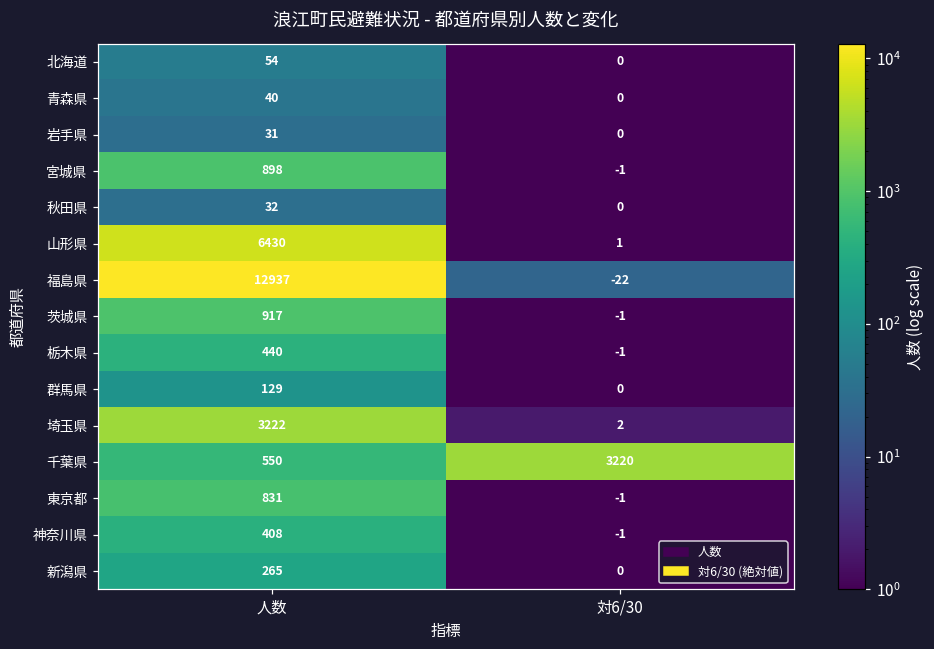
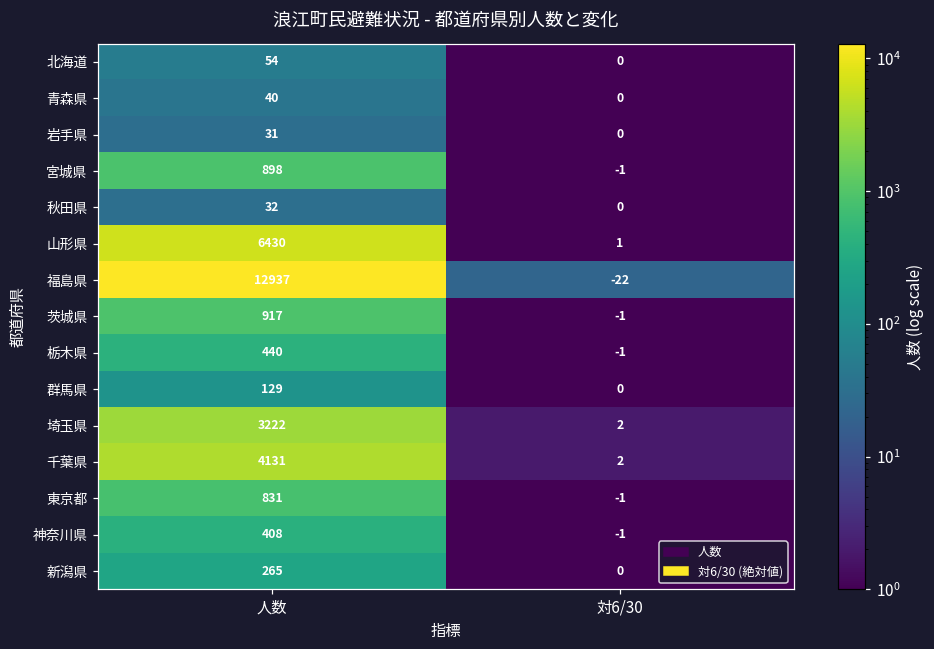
  {
    "北海道": {
      "人数": 54,
      "対6/30": 0
    },
    "青森県": {
      "人数": 40,
      "対6/30": 0
    },
    "岩手県": {
      "人数": 31,
      "対6/30": 0
    },
    "宮城県": {
      "人数": 898,
      "対6/30": -1
    },
    "秋田県": {
      "人数": 32,
      "対6/30": 0
    },
    "山形県": {
      "人数": 6430,
      "対6/30": 1
    },
    "福島県": {
      "人数": 12937,
      "対6/30": -22
    },
    "茨城県": {
      "人数": 917,
      "対6/30": -1
    },
    "栃木県": {
      "人数": 440,
      "対6/30": -1
    },
    "群馬県": {
      "人数": 129,
      "対6/30": 0
    },
    "埼玉県": {
      "人数": 3222,
      "対6/30": 2
    },
    "千葉県": {
-     "人数": 550,
-     "対6/30": 3220
+     "人数": 4131,
+     "対6/30": 2
    },
    "東京都": {
      "人数": 831,
      "対6/30": -1
    },
    "神奈川県": {
      "人数": 408,
      "対6/30": -1
    },
    "新潟県": {
      "人数": 265,
      "対6/30": 0
    }
  }
